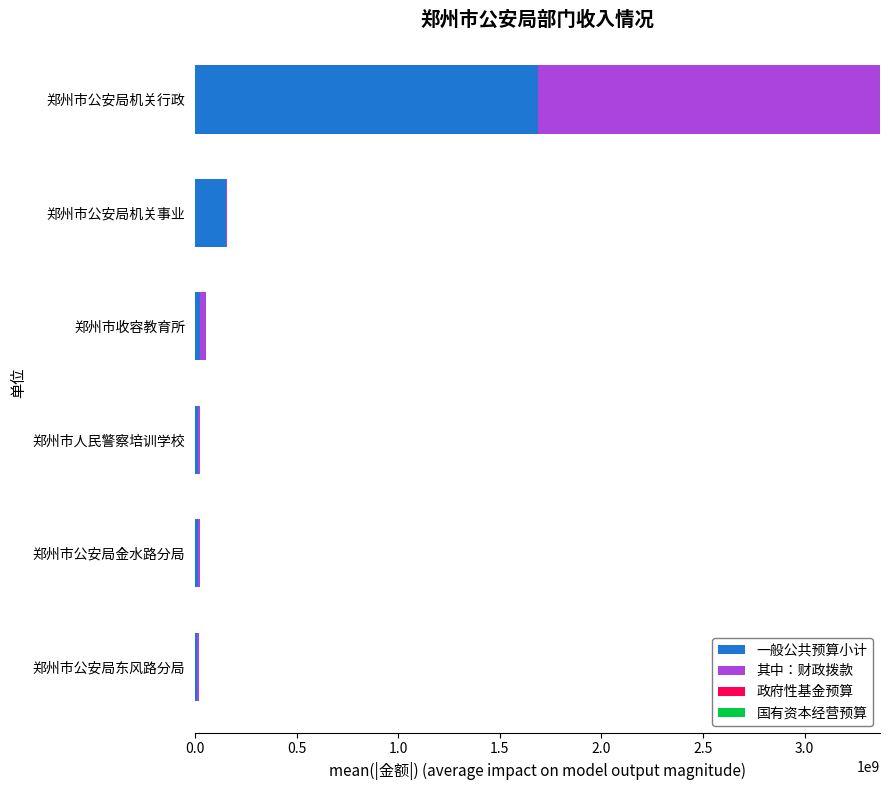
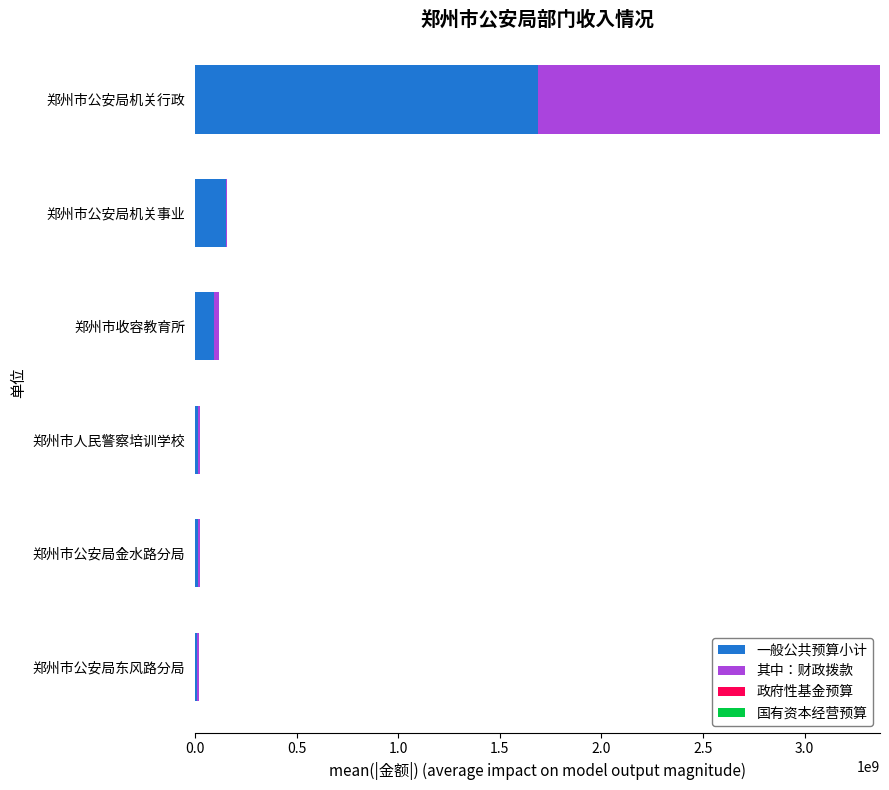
  {
    "一般公共预算小计": {
      "郑州市公安局机关行政": 1690000000,
      "郑州市公安局机关事业": 150000000,
-     "郑州市收容教育所": 30000000,
+     "郑州市收容教育所": 90000000,
      "郑州市人民警察培训学校": 20000000,
      "郑州市公安局金水路分局": 10000000
    },
    "国有资本经营预算": {
      "郑州市公安局机关事业": 0,
      "郑州市人民警察培训学校": 0,
      "郑州市公安局东风路分局": 0
    }
  }
